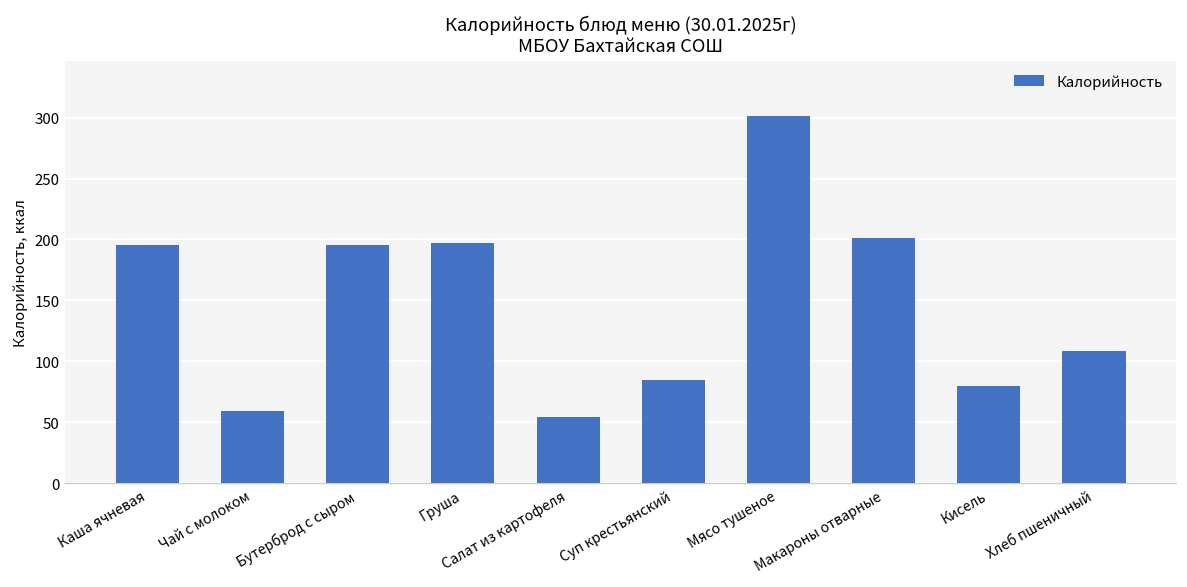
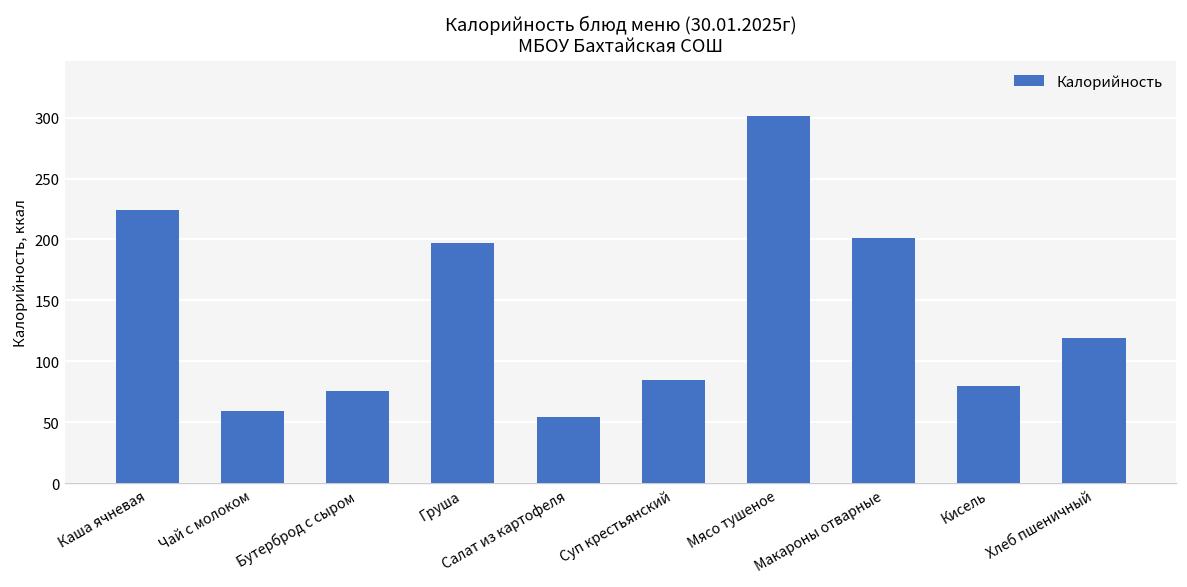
  {
-   "Каша ячневая": 195,
+   "Каша ячневая": 225,
    "Чай с молоком": 59,
-   "Бутерброд с сыром": 195,
+   "Бутерброд с сыром": 76,
    "Груша": 197,
    "Салат из картофеля": 54,
    "Суп крестьянский": 84,
    "Мясо тушеное": 301,
    "Макароны отварные": 201,
    "Кисель": 80,
-   "Хлеб пшеничный": 109
+   "Хлеб пшеничный": 119
  }
